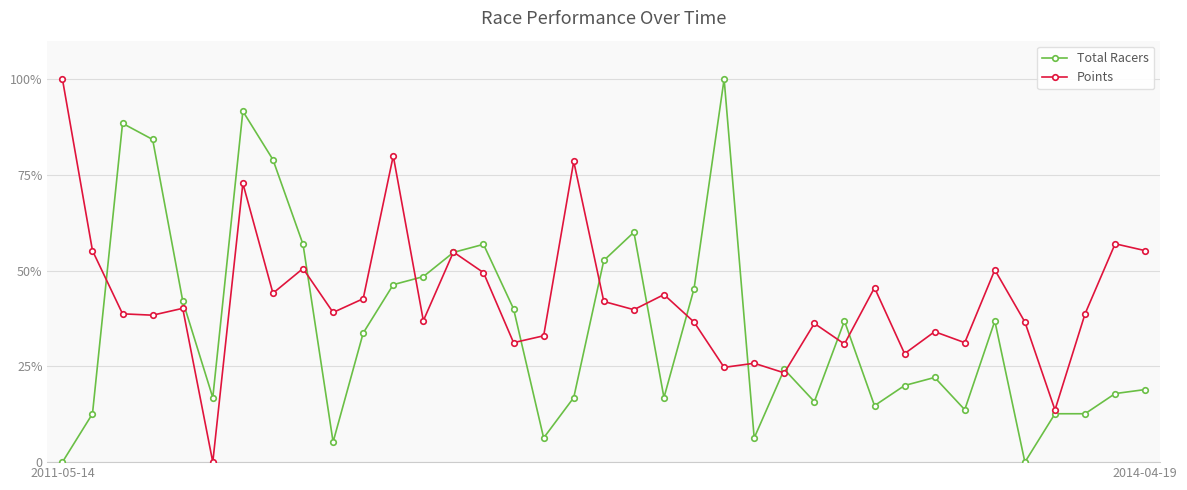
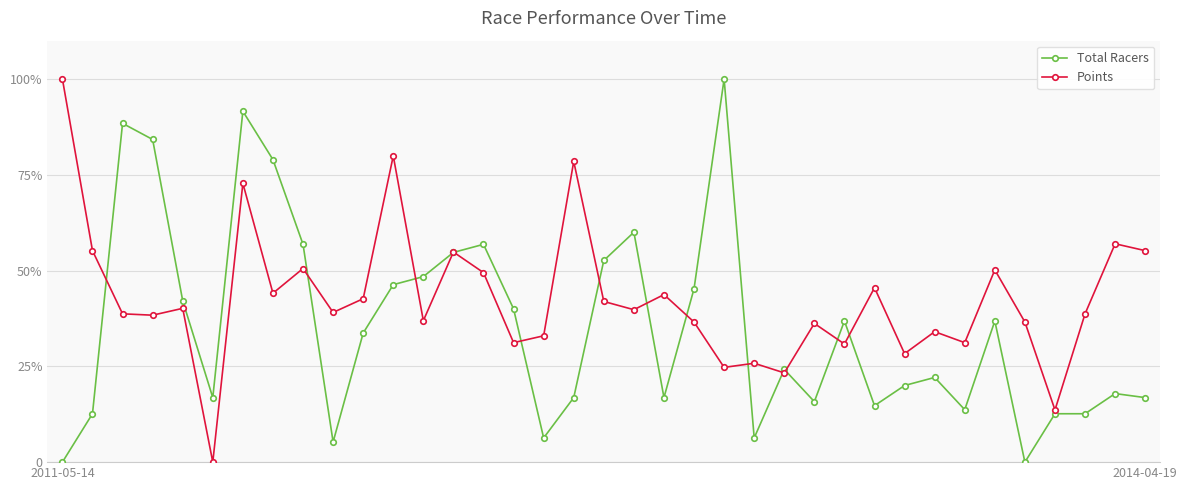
  {
    "Total Racers": {
      "2011-05-14": "0%",
-     "2014-04-19": "19%"
+     "2014-04-19": "17%"
    },
    "Points": {
      "2011-05-14": "100%",
      "2014-04-19": "55%"
    }
  }
